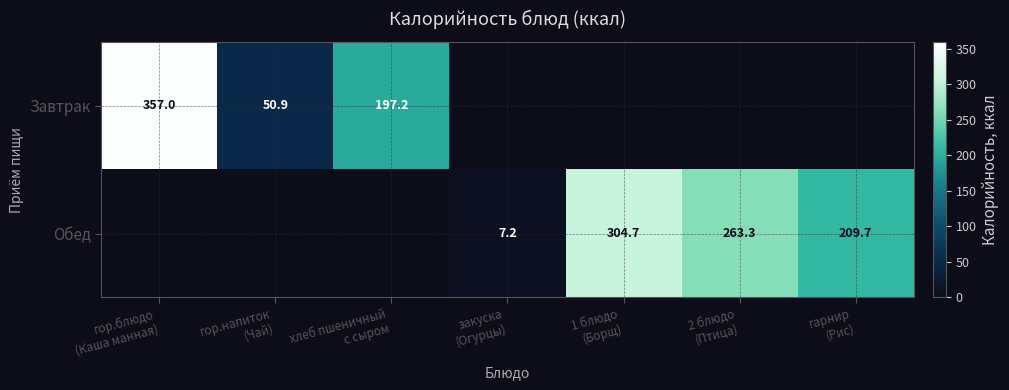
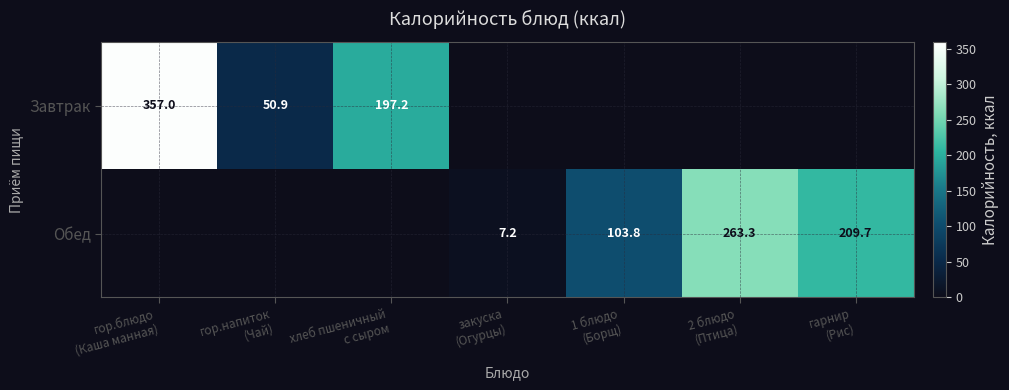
  {
    "Завтрак": {
      "гор.блюдо (Каша манная)": 357.0,
      "гор.напиток (Чай)": 50.9,
      "хлеб пшеничный с сыром": 197.2
    },
    "Обед": {
      "закуска (Огурцы)": 7.2,
-     "1 блюдо (Борщ)": 304.7,
+     "1 блюдо (Борщ)": 103.8,
      "2 блюдо (Птица)": 263.3,
      "гарнир (Рис)": 209.7
    }
  }
